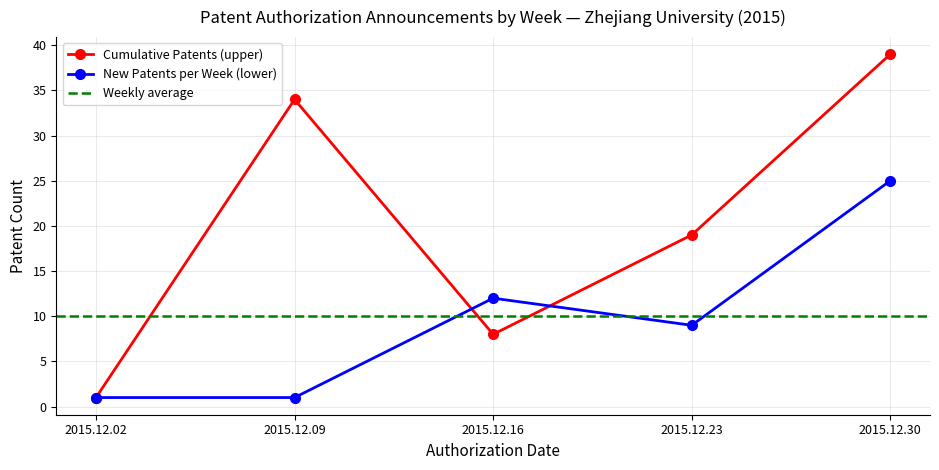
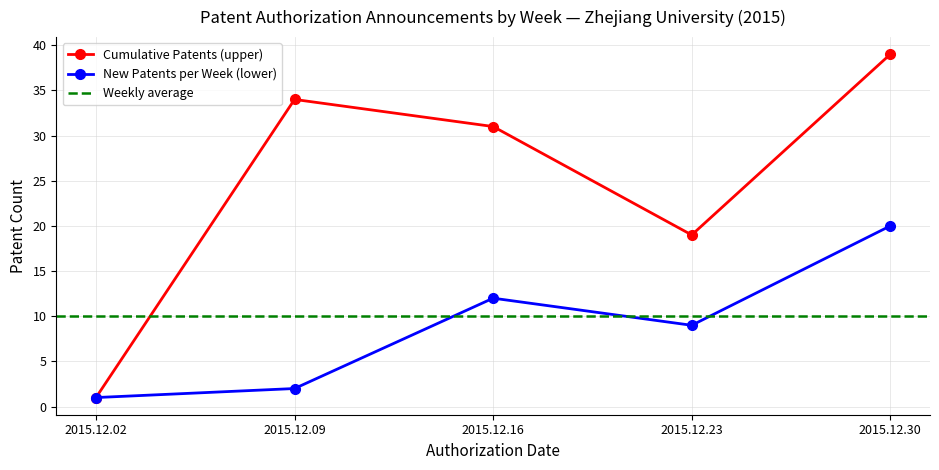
  {
    "Cumulative Patents (upper)": {
      "2015.12.09": 34,
-     "2015.12.16": 8,
+     "2015.12.16": 31,
      "2015.12.23": 19,
      "2015.12.30": 39
    },
    "New Patents per Week (lower)": {
-     "2015.12.09": 1,
+     "2015.12.09": 2,
      "2015.12.16": 12,
      "2015.12.23": 9,
-     "2015.12.30": 25
+     "2015.12.30": 20
    }
  }
